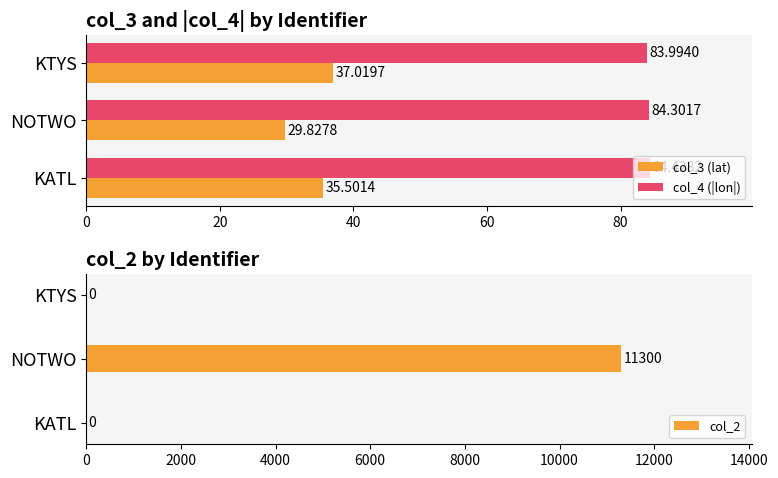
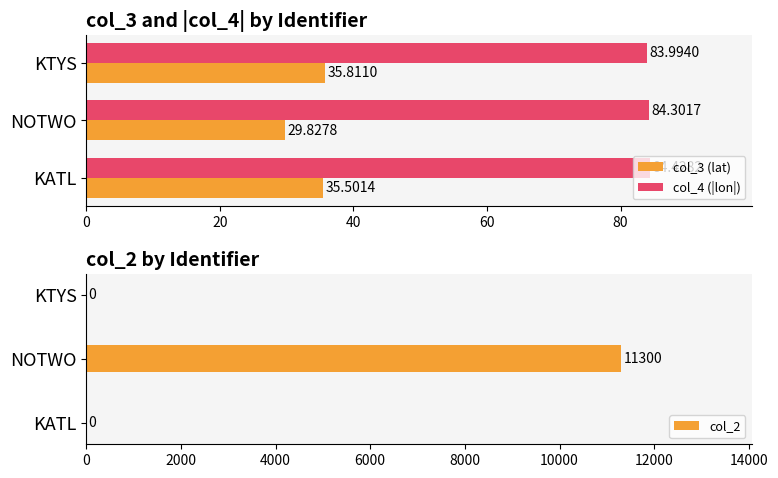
  {
    "col_3 and |col_4| by Identifier": {
      "col_3 (lat)": {
-       "KTYS": 37.0197,
+       "KTYS": 35.8110,
        "NOTWO": 29.8278,
        "KATL": 35.5014
      },
      "col_4 (|lon|)": {
        "KTYS": 83.9940,
        "NOTWO": 84.3017
      }
    },
    "col_2 by Identifier": {
      "KTYS": 0,
      "NOTWO": 11300,
      "KATL": 0
    }
  }
